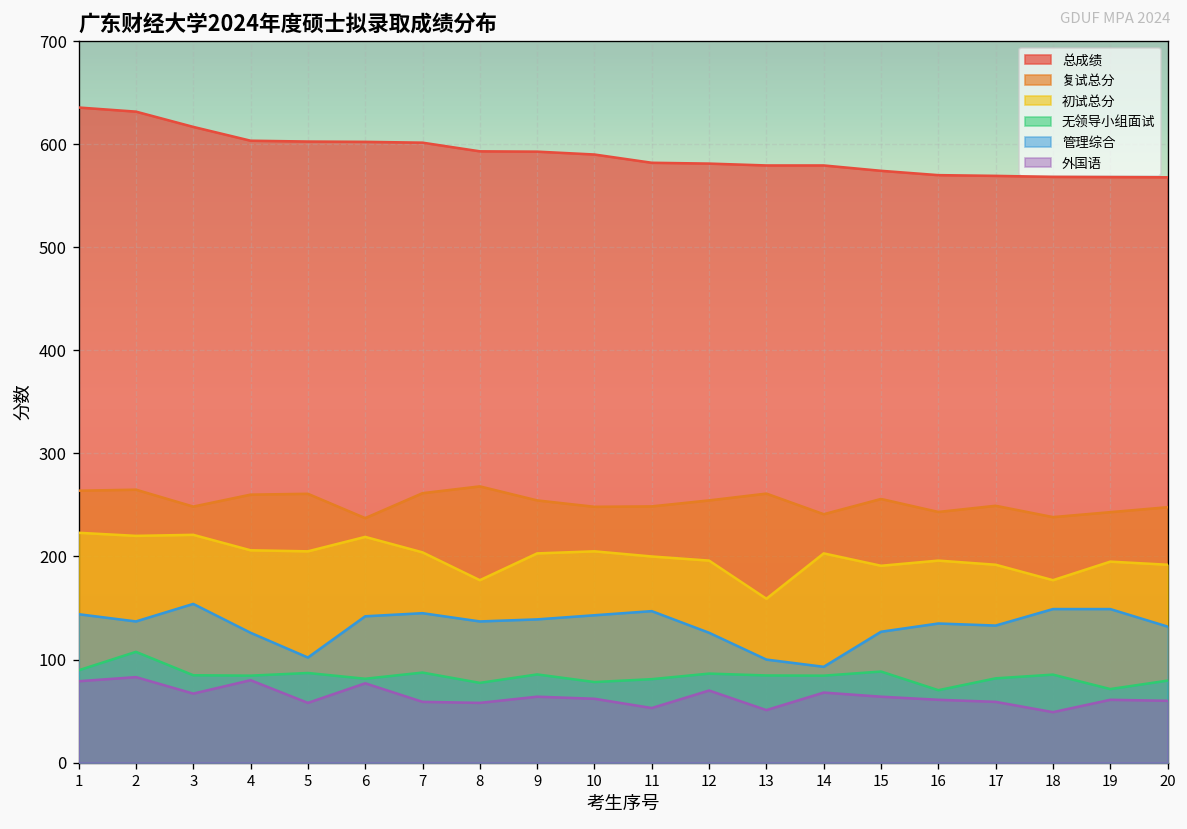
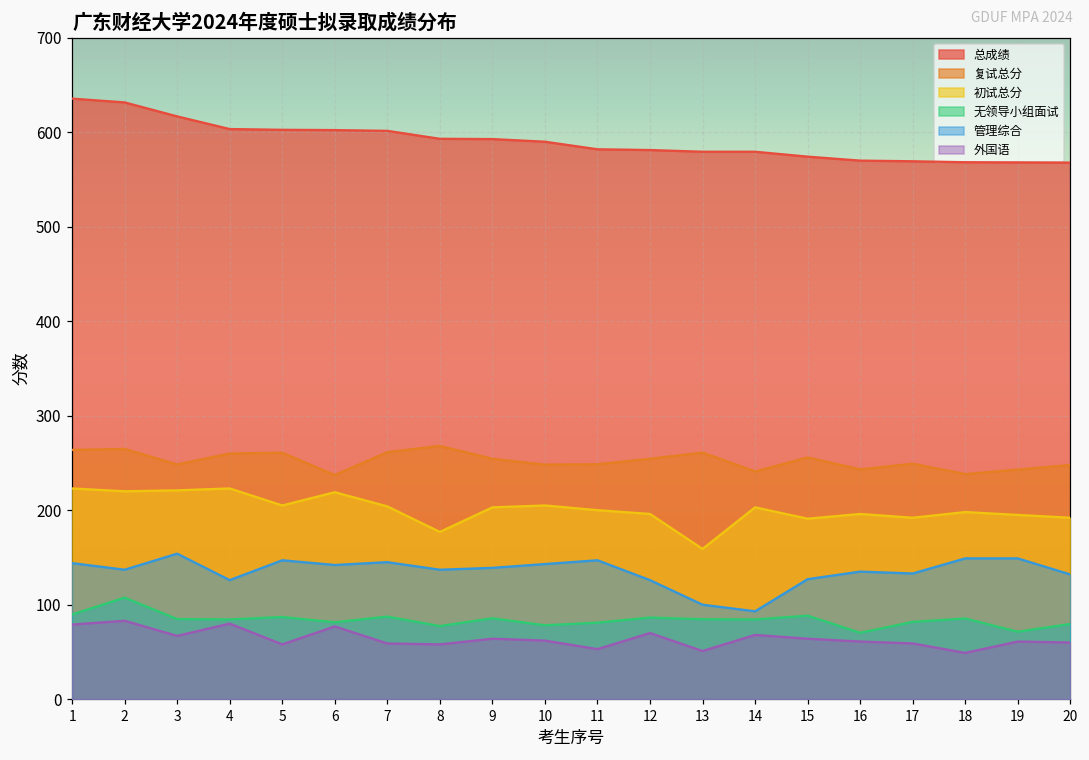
  {
    "初试总分": {
      "1": 220,
      "2": 220,
      "3": 220,
-     "4": 210,
+     "4": 220,
      "5": 210,
      "6": 220,
      "7": 200,
      "8": 180,
      "9": 200,
      "10": 210,
      "11": 200,
      "12": 200,
      "13": 160,
      "14": 200,
      "15": 190,
      "16": 200,
      "17": 190,
-     "18": 180,
+     "18": 200,
      "19": 200,
      "20": 190
    },
    "无领导小组面试": {
      "1": 90,
      "2": 110,
      "3": 80,
      "4": 80,
      "5": 90,
      "6": 80,
      "7": 90,
      "8": 80,
      "9": 90,
      "10": 80,
      "11": 80,
      "12": 90,
      "13": 80,
      "14": 80,
      "15": 90,
      "16": 70,
      "17": 80,
      "18": 90,
      "19": 70,
      "20": 80
    },
    "管理综合": {
      "1": 140,
      "2": 140,
      "3": 150,
      "4": 130,
-     "5": 100,
+     "5": 150,
      "6": 140,
      "7": 150,
      "8": 140,
      "9": 140,
      "10": 140,
      "11": 150,
      "12": 130,
      "13": 100,
      "14": 90,
      "15": 130,
      "16": 140,
      "17": 130,
      "18": 150,
      "19": 150,
      "20": 130
    },
    "外国语": {
      "1": 80,
      "2": 80,
      "3": 70,
      "4": 80,
      "5": 60,
      "6": 80,
      "7": 60,
      "8": 60,
      "9": 60,
      "10": 60,
      "11": 50,
      "12": 70,
      "13": 50,
      "14": 70,
      "15": 60,
      "16": 60,
      "17": 60,
      "18": 50,
      "19": 60,
      "20": 60
    }
  }
